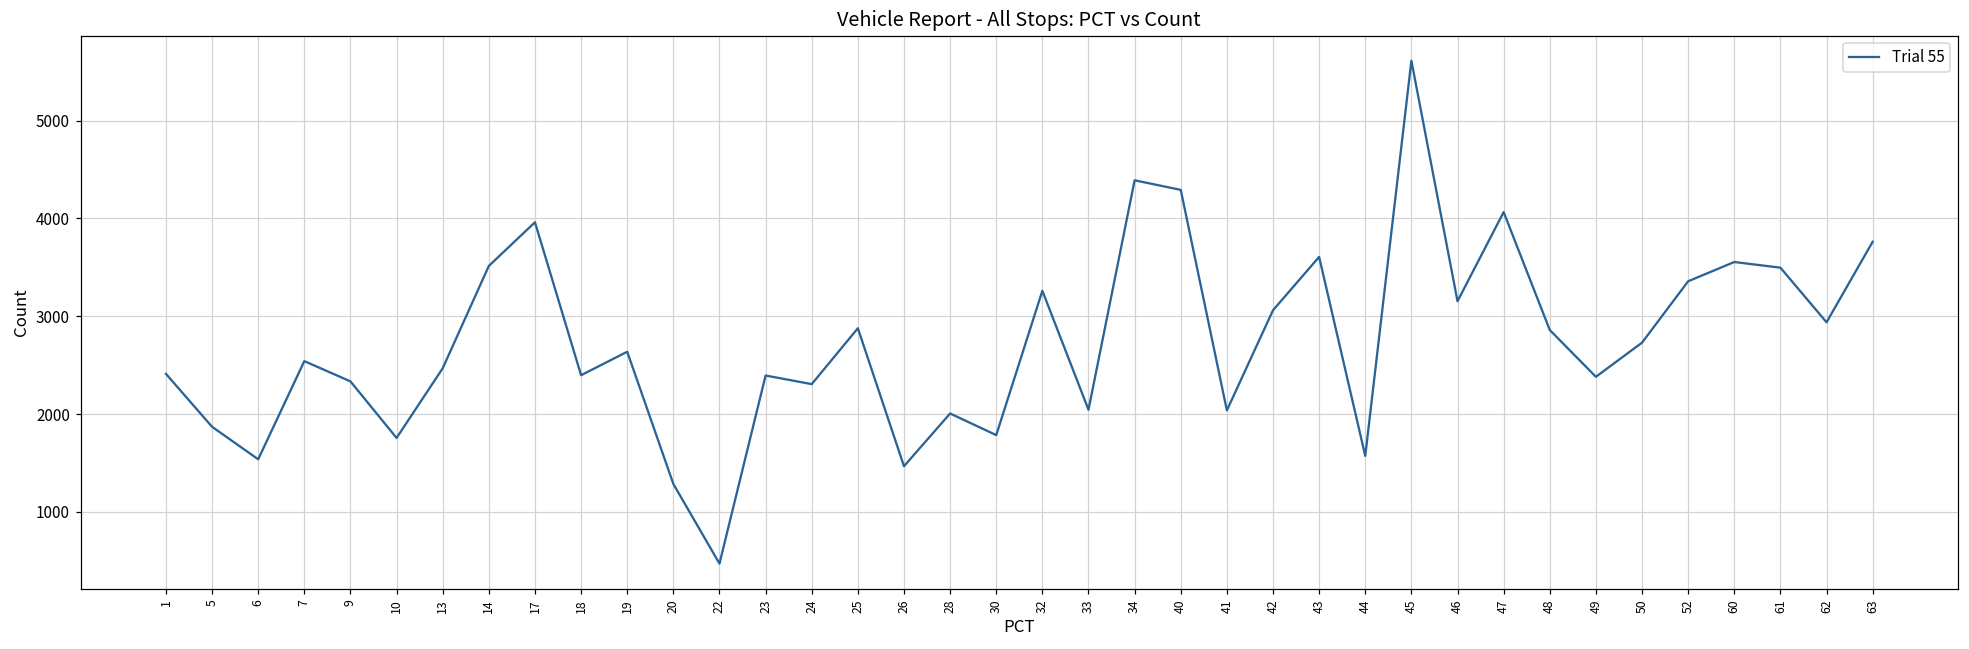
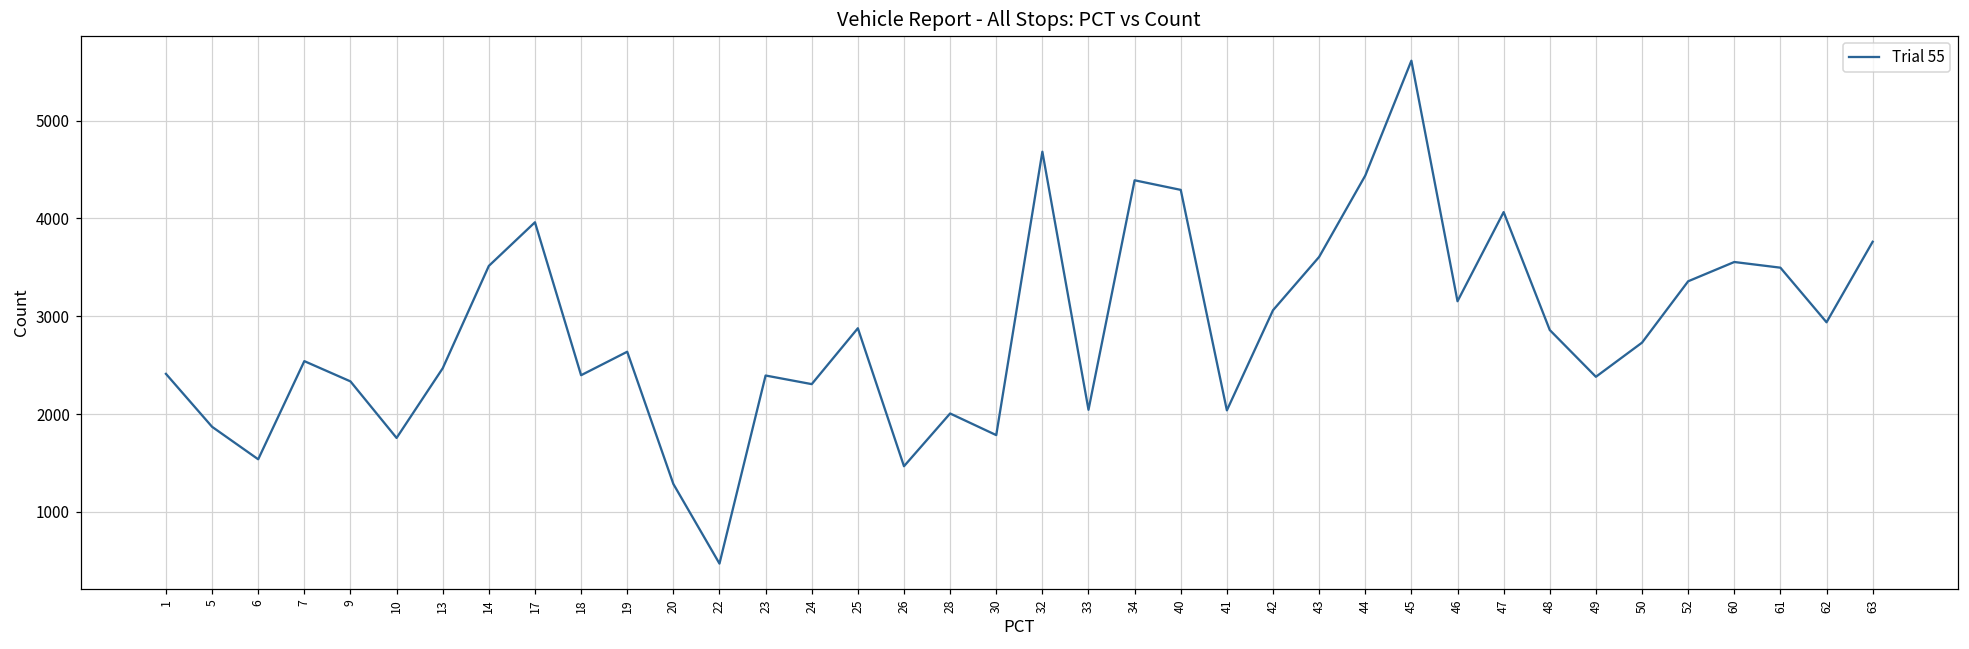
  {
    "1": 2400,
    "5": 1900,
    "6": 1500,
    "7": 2500,
    "9": 2300,
    "10": 1800,
    "13": 2500,
    "14": 3500,
    "17": 4000,
    "18": 2400,
    "19": 2600,
    "20": 1300,
    "22": 500,
    "23": 2400,
    "24": 2300,
    "25": 2900,
    "26": 1500,
    "28": 2000,
    "30": 1800,
-   "32": 3300,
+   "32": 4700,
    "33": 2000,
    "34": 4400,
    "40": 4300,
    "41": 2000,
    "42": 3100,
    "43": 3600,
-   "44": 1600,
+   "44": 4400,
    "45": 5600,
    "46": 3200,
    "47": 4100,
    "48": 2900,
    "49": 2400,
    "50": 2700,
    "52": 3400,
    "60": 3600,
    "61": 3500,
    "62": 2900,
    "63": 3800
  }
